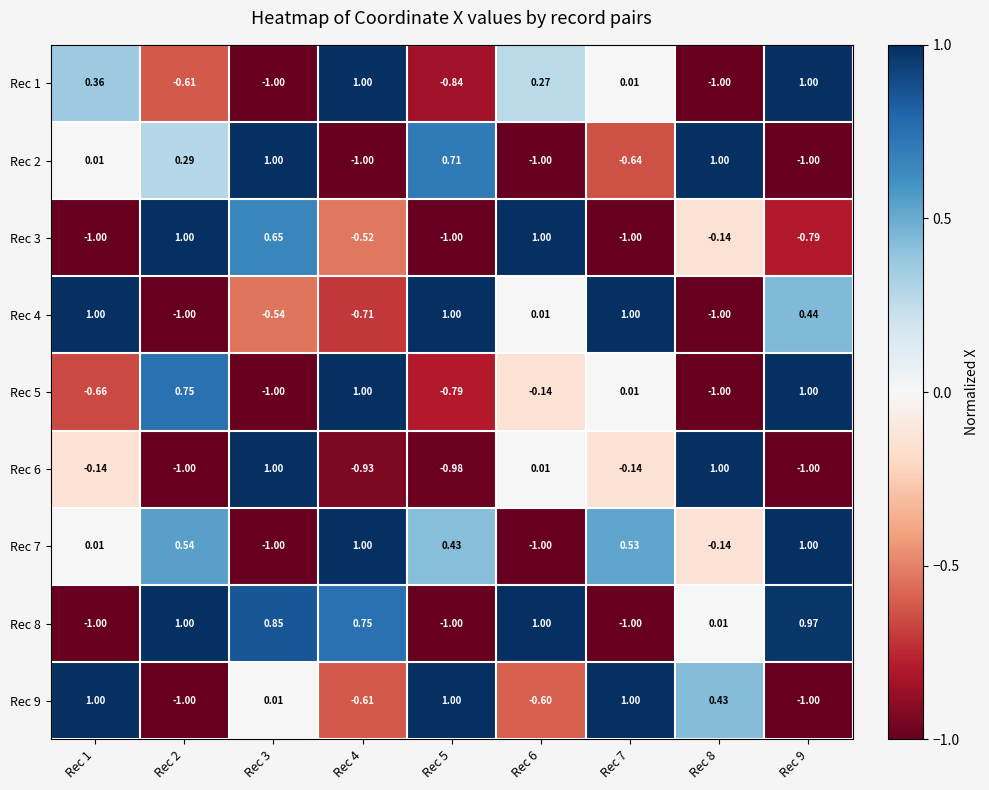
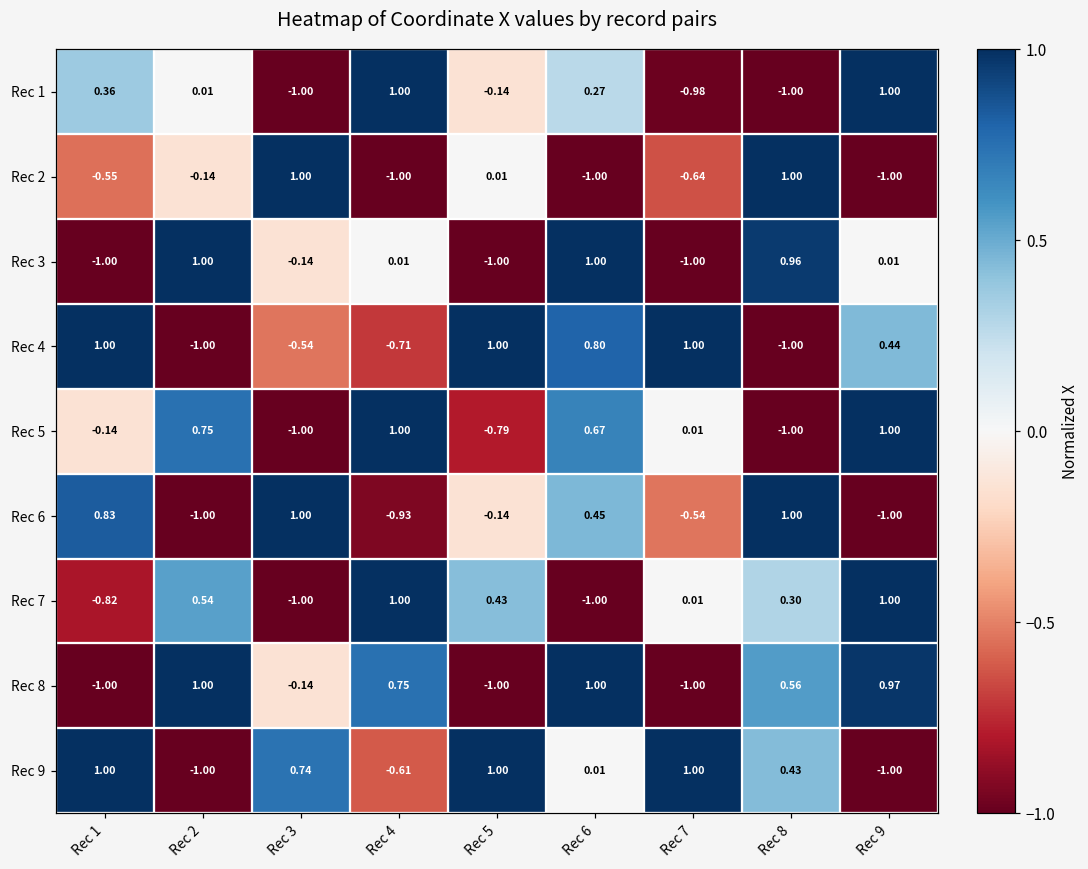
  {
    "Rec 1": {
      "Rec 1": 0.36,
-     "Rec 2": -0.61,
+     "Rec 2": 0.01,
      "Rec 3": -1.00,
      "Rec 4": 1.00,
-     "Rec 5": -0.84,
+     "Rec 5": -0.14,
      "Rec 6": 0.27,
-     "Rec 7": 0.01,
+     "Rec 7": -0.98,
      "Rec 8": -1.00,
      "Rec 9": 1.00
    },
    "Rec 2": {
-     "Rec 1": 0.01,
-     "Rec 2": 0.29,
+     "Rec 1": -0.55,
+     "Rec 2": -0.14,
      "Rec 3": 1.00,
      "Rec 4": -1.00,
-     "Rec 5": 0.71,
+     "Rec 5": 0.01,
      "Rec 6": -1.00,
      "Rec 7": -0.64,
      "Rec 8": 1.00,
      "Rec 9": -1.00
    },
    "Rec 3": {
      "Rec 1": -1.00,
      "Rec 2": 1.00,
-     "Rec 3": 0.65,
-     "Rec 4": -0.52,
+     "Rec 3": -0.14,
+     "Rec 4": 0.01,
      "Rec 5": -1.00,
      "Rec 6": 1.00,
      "Rec 7": -1.00,
-     "Rec 8": -0.14,
-     "Rec 9": -0.79
+     "Rec 8": 0.96,
+     "Rec 9": 0.01
    },
    "Rec 4": {
      "Rec 1": 1.00,
      "Rec 2": -1.00,
      "Rec 3": -0.54,
      "Rec 4": -0.71,
      "Rec 5": 1.00,
-     "Rec 6": 0.01,
+     "Rec 6": 0.80,
      "Rec 7": 1.00,
      "Rec 8": -1.00,
      "Rec 9": 0.44
    },
    "Rec 5": {
-     "Rec 1": -0.66,
+     "Rec 1": -0.14,
      "Rec 2": 0.75,
      "Rec 3": -1.00,
      "Rec 4": 1.00,
      "Rec 5": -0.79,
-     "Rec 6": -0.14,
+     "Rec 6": 0.67,
      "Rec 7": 0.01,
      "Rec 8": -1.00,
      "Rec 9": 1.00
    },
    "Rec 6": {
-     "Rec 1": -0.14,
+     "Rec 1": 0.83,
      "Rec 2": -1.00,
      "Rec 3": 1.00,
      "Rec 4": -0.93,
-     "Rec 5": -0.98,
-     "Rec 6": 0.01,
-     "Rec 7": -0.14,
+     "Rec 5": -0.14,
+     "Rec 6": 0.45,
+     "Rec 7": -0.54,
      "Rec 8": 1.00,
      "Rec 9": -1.00
    },
    "Rec 7": {
-     "Rec 1": 0.01,
+     "Rec 1": -0.82,
      "Rec 2": 0.54,
      "Rec 3": -1.00,
      "Rec 4": 1.00,
      "Rec 5": 0.43,
      "Rec 6": -1.00,
-     "Rec 7": 0.53,
-     "Rec 8": -0.14,
+     "Rec 7": 0.01,
+     "Rec 8": 0.30,
      "Rec 9": 1.00
    },
    "Rec 8": {
      "Rec 1": -1.00,
      "Rec 2": 1.00,
-     "Rec 3": 0.85,
+     "Rec 3": -0.14,
      "Rec 4": 0.75,
      "Rec 5": -1.00,
      "Rec 6": 1.00,
      "Rec 7": -1.00,
-     "Rec 8": 0.01,
+     "Rec 8": 0.56,
      "Rec 9": 0.97
    },
    "Rec 9": {
      "Rec 1": 1.00,
      "Rec 2": -1.00,
-     "Rec 3": 0.01,
+     "Rec 3": 0.74,
      "Rec 4": -0.61,
      "Rec 5": 1.00,
-     "Rec 6": -0.60,
+     "Rec 6": 0.01,
      "Rec 7": 1.00,
      "Rec 8": 0.43,
      "Rec 9": -1.00
    }
  }
